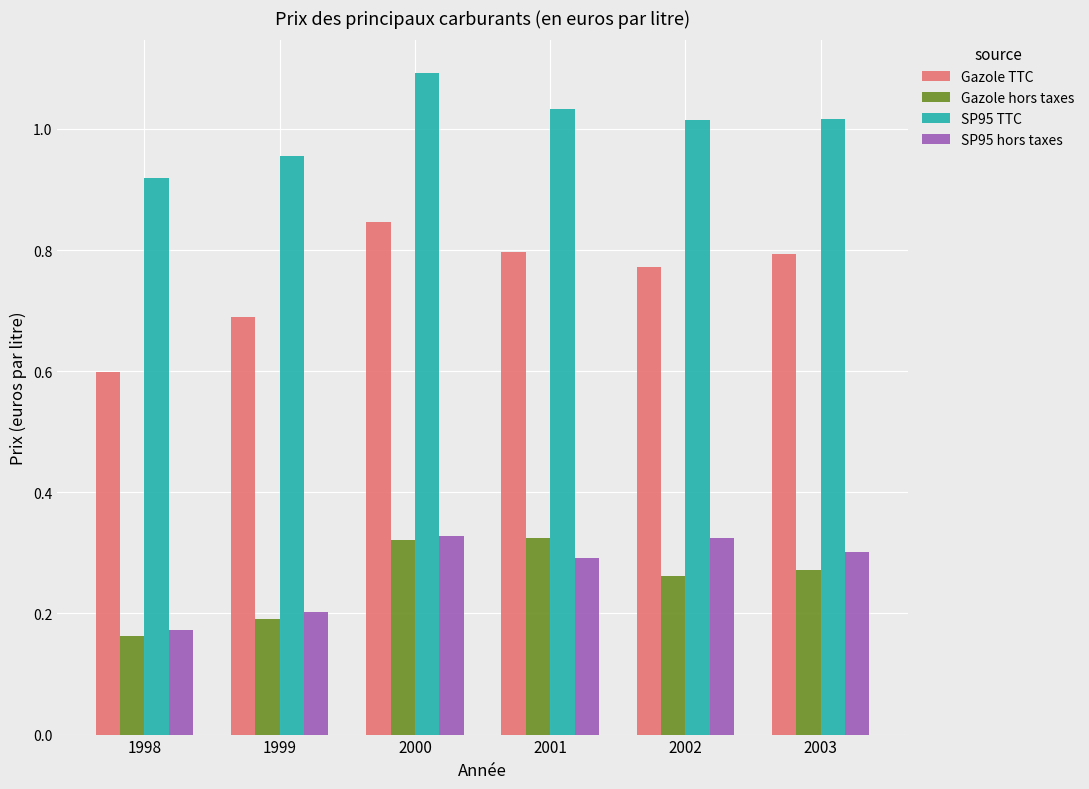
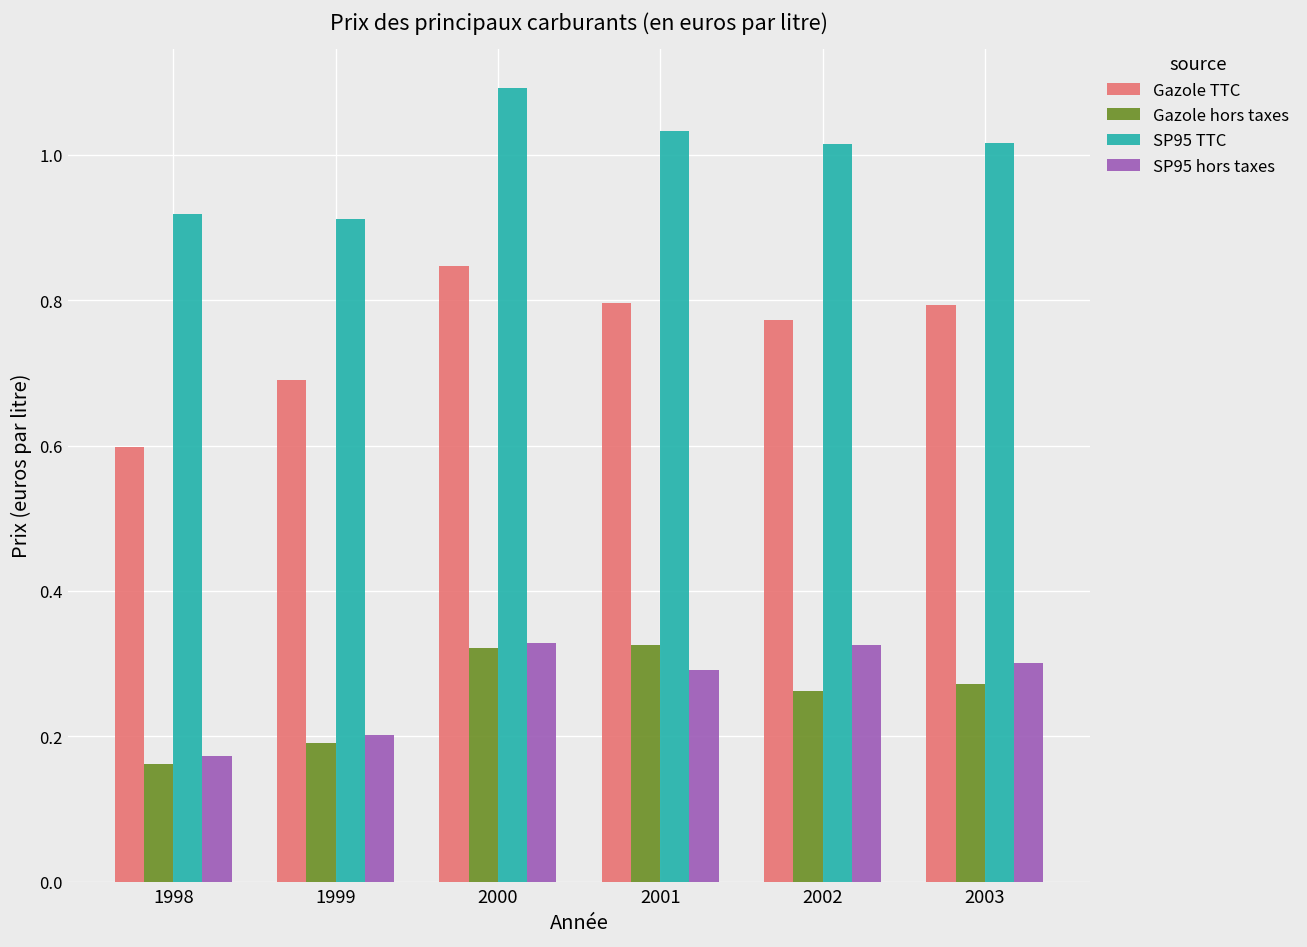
  {
    "Gazole TTC": {
      "1998": 0.60,
      "1999": 0.69,
      "2000": 0.85,
      "2001": 0.80,
      "2002": 0.77,
      "2003": 0.79
    },
    "Gazole hors taxes": {
      "1998": 0.16,
      "1999": 0.19,
      "2000": 0.32,
      "2001": 0.33,
      "2002": 0.26,
      "2003": 0.27
    },
    "SP95 TTC": {
      "1998": 0.92,
-     "1999": 0.96,
+     "1999": 0.91,
      "2000": 1.09,
      "2001": 1.03,
      "2002": 1.01,
      "2003": 1.02
    },
    "SP95 hors taxes": {
      "1998": 0.17,
      "1999": 0.20,
      "2000": 0.33,
      "2001": 0.29,
      "2002": 0.33,
      "2003": 0.30
    }
  }
